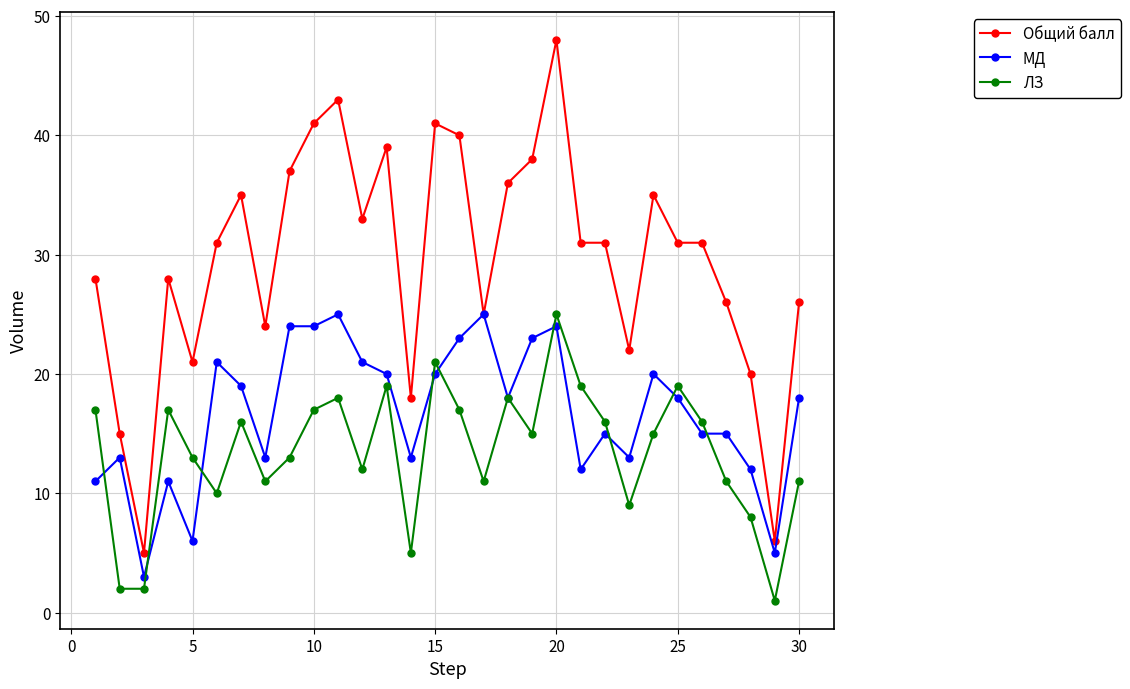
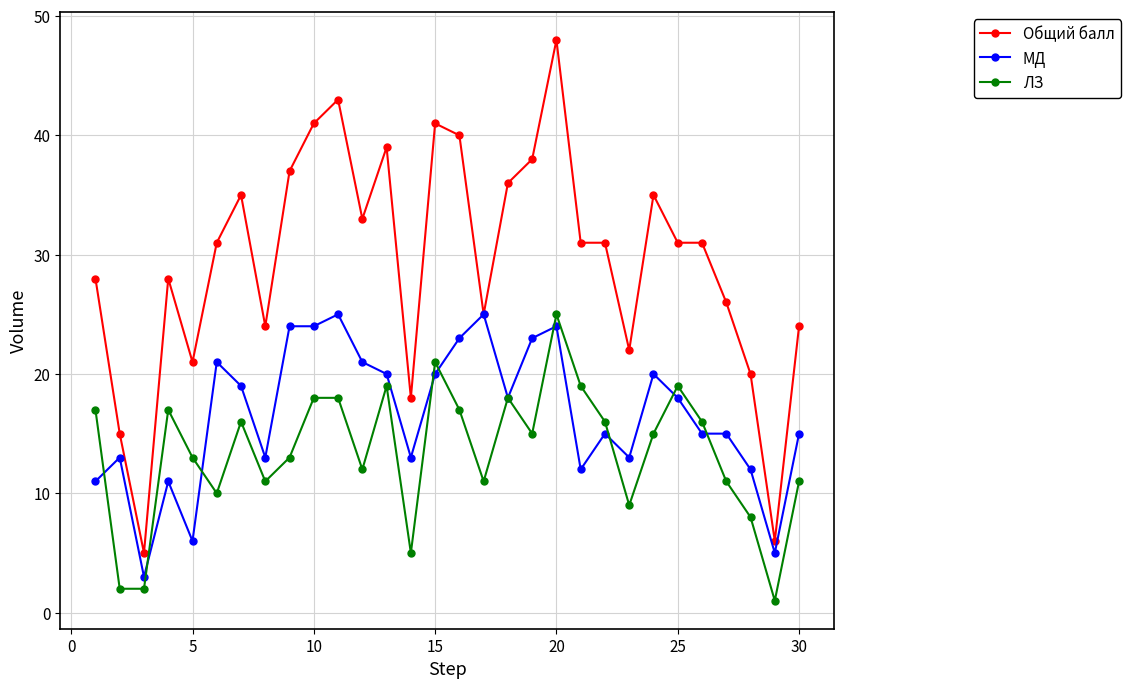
  {
    "Общий балл": {
      "5": 21,
      "10": 41,
      "15": 41,
      "20": 48,
      "25": 31,
-     "30": 26
+     "30": 24
    },
    "МД": {
      "5": 6,
      "10": 24,
      "15": 20,
      "20": 24,
      "25": 18,
-     "30": 18
+     "30": 15
    },
    "ЛЗ": {
      "5": 13,
-     "10": 17,
+     "10": 18,
      "15": 21,
      "20": 25,
      "25": 19,
      "30": 11
    }
  }
